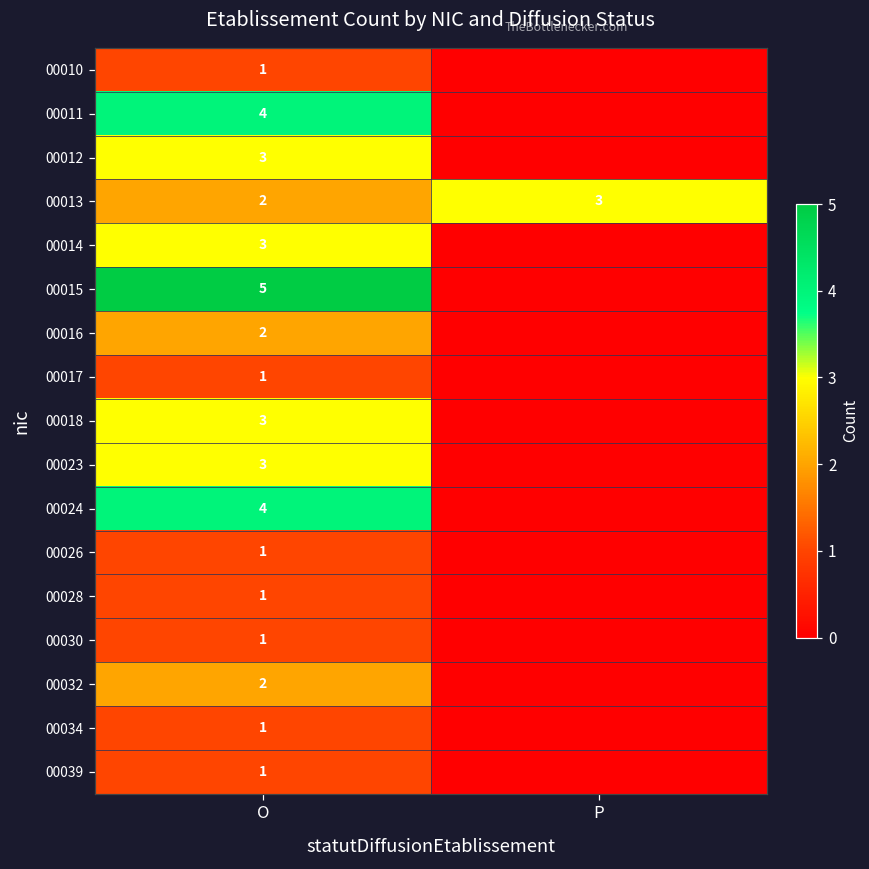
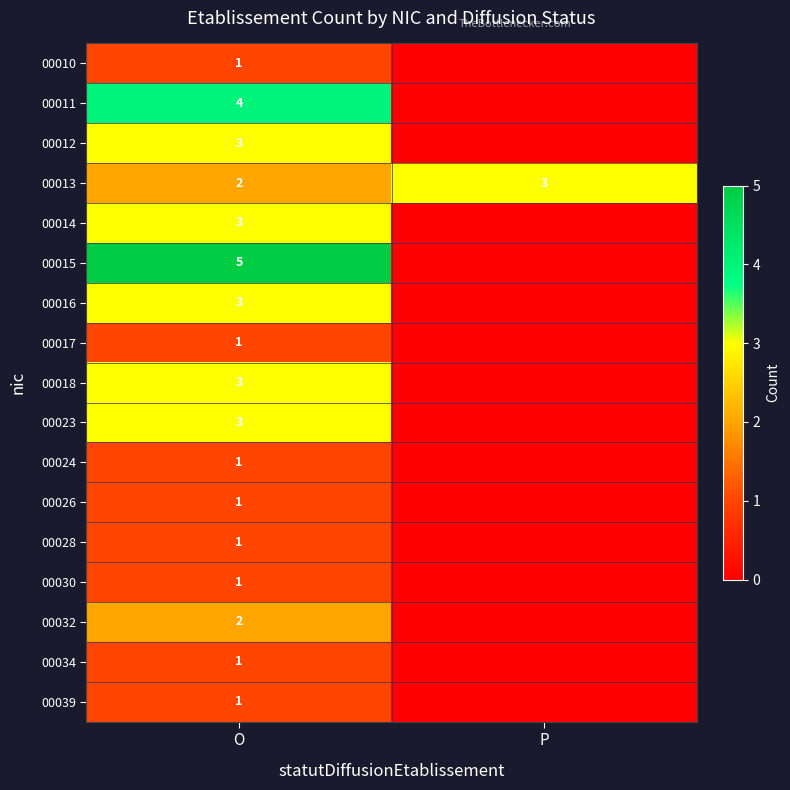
  {
    "00010": {
      "O": 1
    },
    "00011": {
      "O": 4
    },
    "00012": {
      "O": 3
    },
    "00013": {
      "O": 2,
      "P": 3
    },
    "00014": {
      "O": 3
    },
    "00015": {
      "O": 5
    },
    "00016": {
-     "O": 2
+     "O": 3
    },
    "00017": {
      "O": 1
    },
    "00018": {
      "O": 3
    },
    "00023": {
      "O": 3
    },
    "00024": {
-     "O": 4
+     "O": 1
    },
    "00026": {
      "O": 1
    },
    "00028": {
      "O": 1
    },
    "00030": {
      "O": 1
    },
    "00032": {
      "O": 2
    },
    "00034": {
      "O": 1
    },
    "00039": {
      "O": 1
    }
  }
